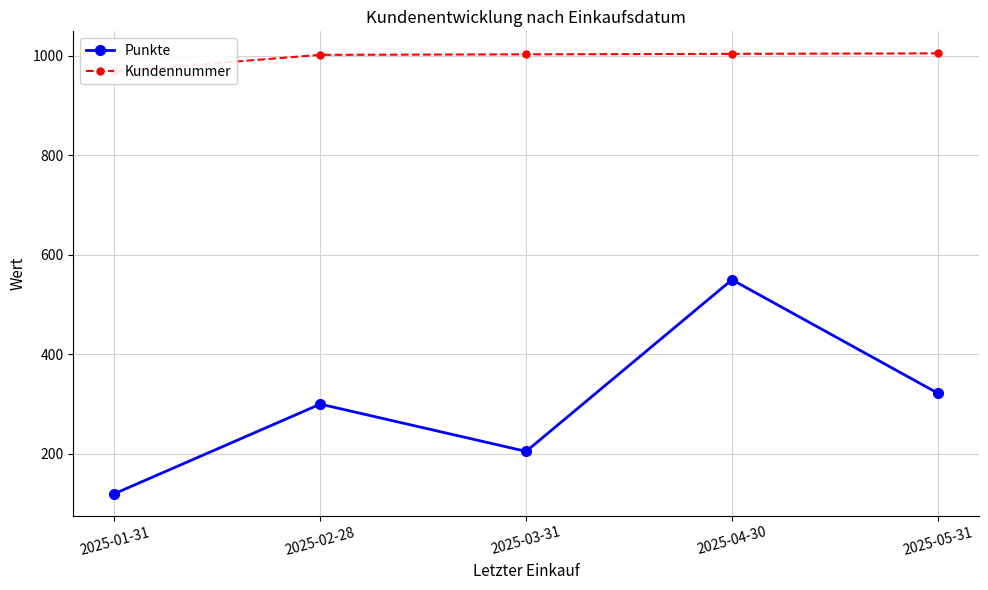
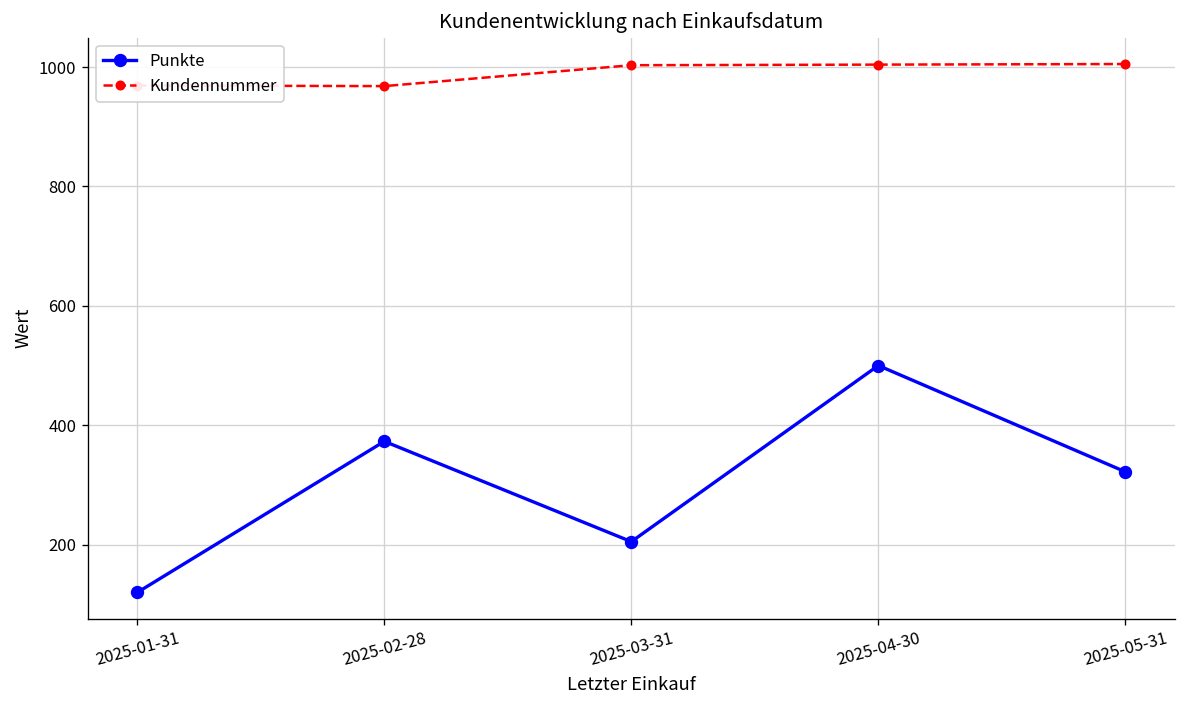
  {
    "Punkte": {
      "2025-01-31": 120,
-     "2025-02-28": 300,
+     "2025-02-28": 370,
      "2025-03-31": 210,
-     "2025-04-30": 550,
+     "2025-04-30": 500,
      "2025-05-31": 320
    },
    "Kundennummer": {
-     "2025-02-28": 1000,
+     "2025-02-28": 970,
      "2025-03-31": 1000,
      "2025-04-30": 1000,
      "2025-05-31": 1010
    }
  }
